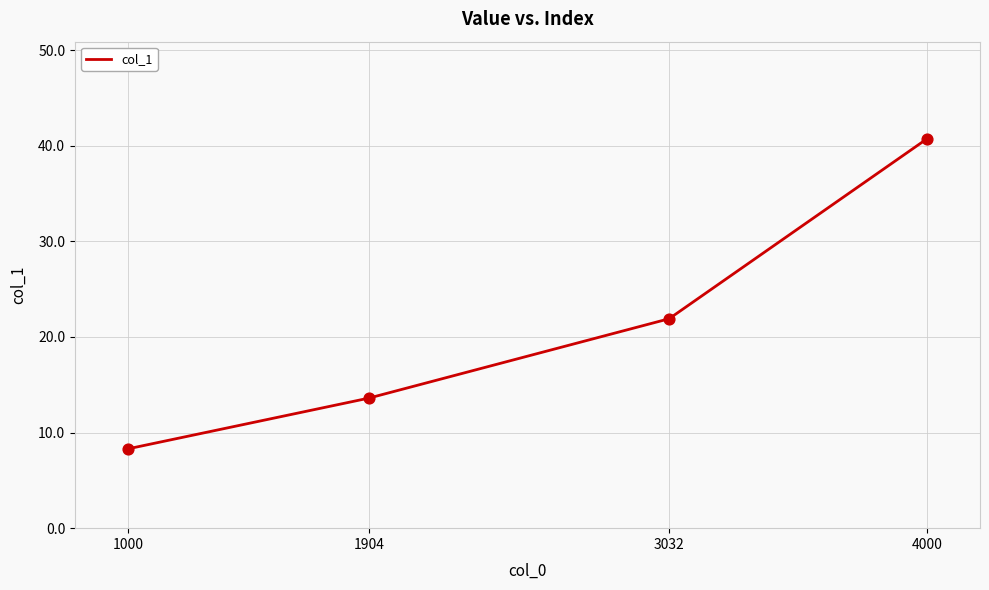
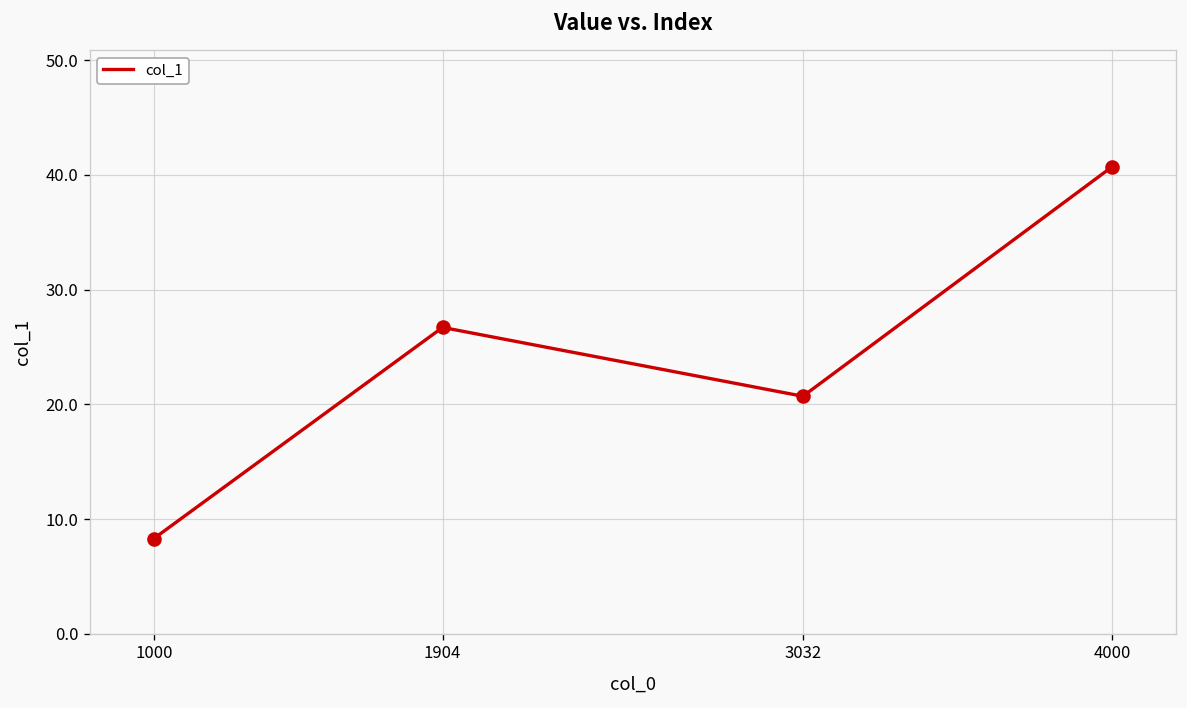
  {
    "1000": 8,
-   "1904": 14,
-   "3032": 22,
+   "1904": 27,
+   "3032": 21,
    "4000": 41
  }
